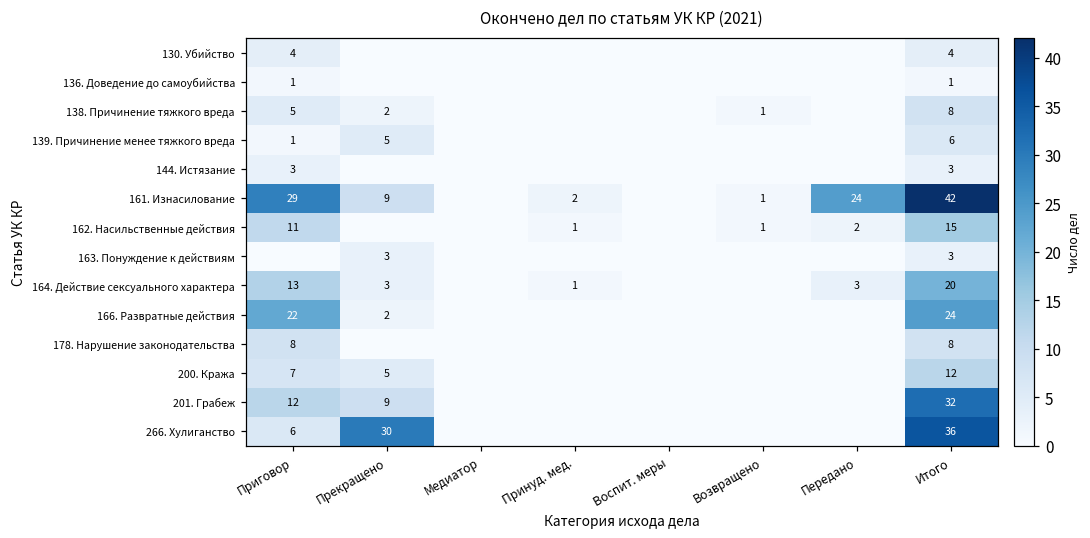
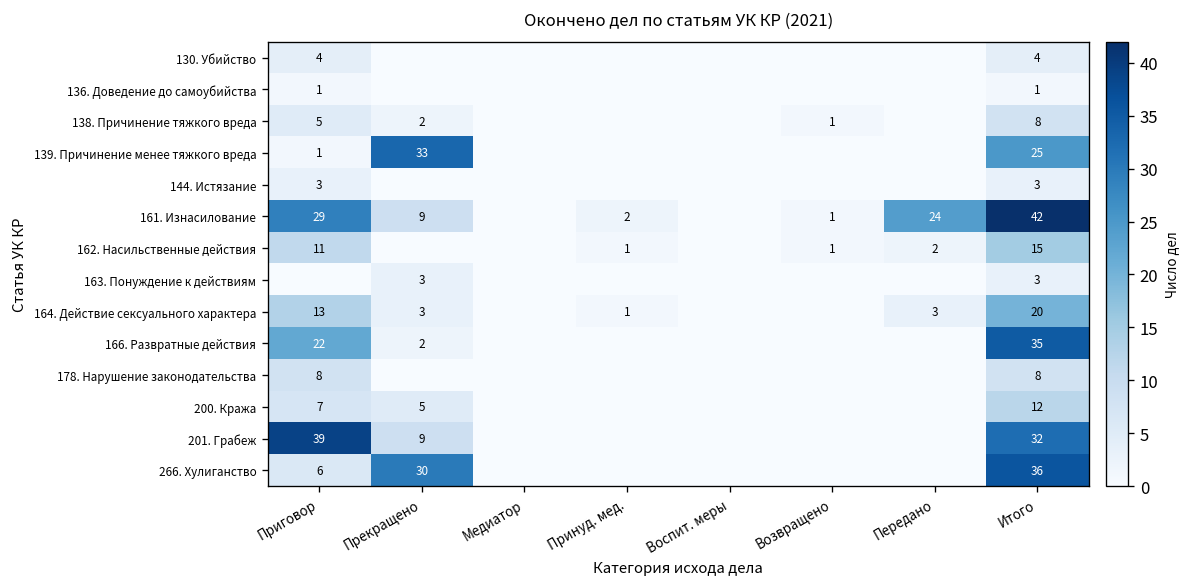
  {
    "130. Убийство": {
      "Приговор": 4,
      "Итого": 4
    },
    "136. Доведение до самоубийства": {
      "Приговор": 1,
      "Итого": 1
    },
    "138. Причинение тяжкого вреда": {
      "Приговор": 5,
      "Прекращено": 2,
      "Возвращено": 1,
      "Итого": 8
    },
    "139. Причинение менее тяжкого вреда": {
      "Приговор": 1,
-     "Прекращено": 5,
-     "Итого": 6
+     "Прекращено": 33,
+     "Итого": 25
    },
    "144. Истязание": {
      "Приговор": 3,
      "Итого": 3
    },
    "161. Изнасилование": {
      "Приговор": 29,
      "Прекращено": 9,
      "Принуд. мед.": 2,
      "Возвращено": 1,
      "Передано": 24,
      "Итого": 42
    },
    "162. Насильственные действия": {
      "Приговор": 11,
      "Принуд. мед.": 1,
      "Возвращено": 1,
      "Передано": 2,
      "Итого": 15
    },
    "163. Понуждение к действиям": {
      "Прекращено": 3,
      "Итого": 3
    },
    "164. Действие сексуального характера": {
      "Приговор": 13,
      "Прекращено": 3,
      "Принуд. мед.": 1,
      "Передано": 3,
      "Итого": 20
    },
    "166. Развратные действия": {
      "Приговор": 22,
      "Прекращено": 2,
-     "Итого": 24
+     "Итого": 35
    },
    "178. Нарушение законодательства": {
      "Приговор": 8,
      "Итого": 8
    },
    "200. Кража": {
      "Приговор": 7,
      "Прекращено": 5,
      "Итого": 12
    },
    "201. Грабеж": {
-     "Приговор": 12,
+     "Приговор": 39,
      "Прекращено": 9,
      "Итого": 32
    },
    "266. Хулиганство": {
      "Приговор": 6,
      "Прекращено": 30,
      "Итого": 36
    }
  }
